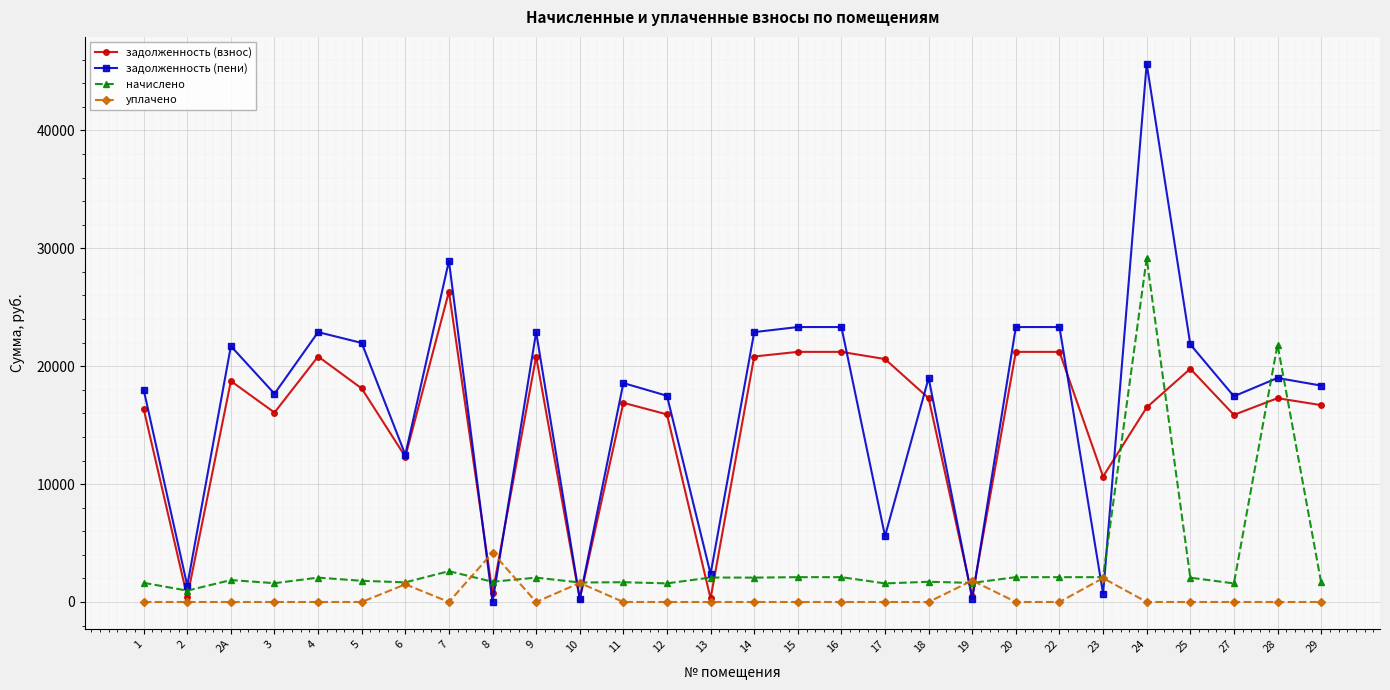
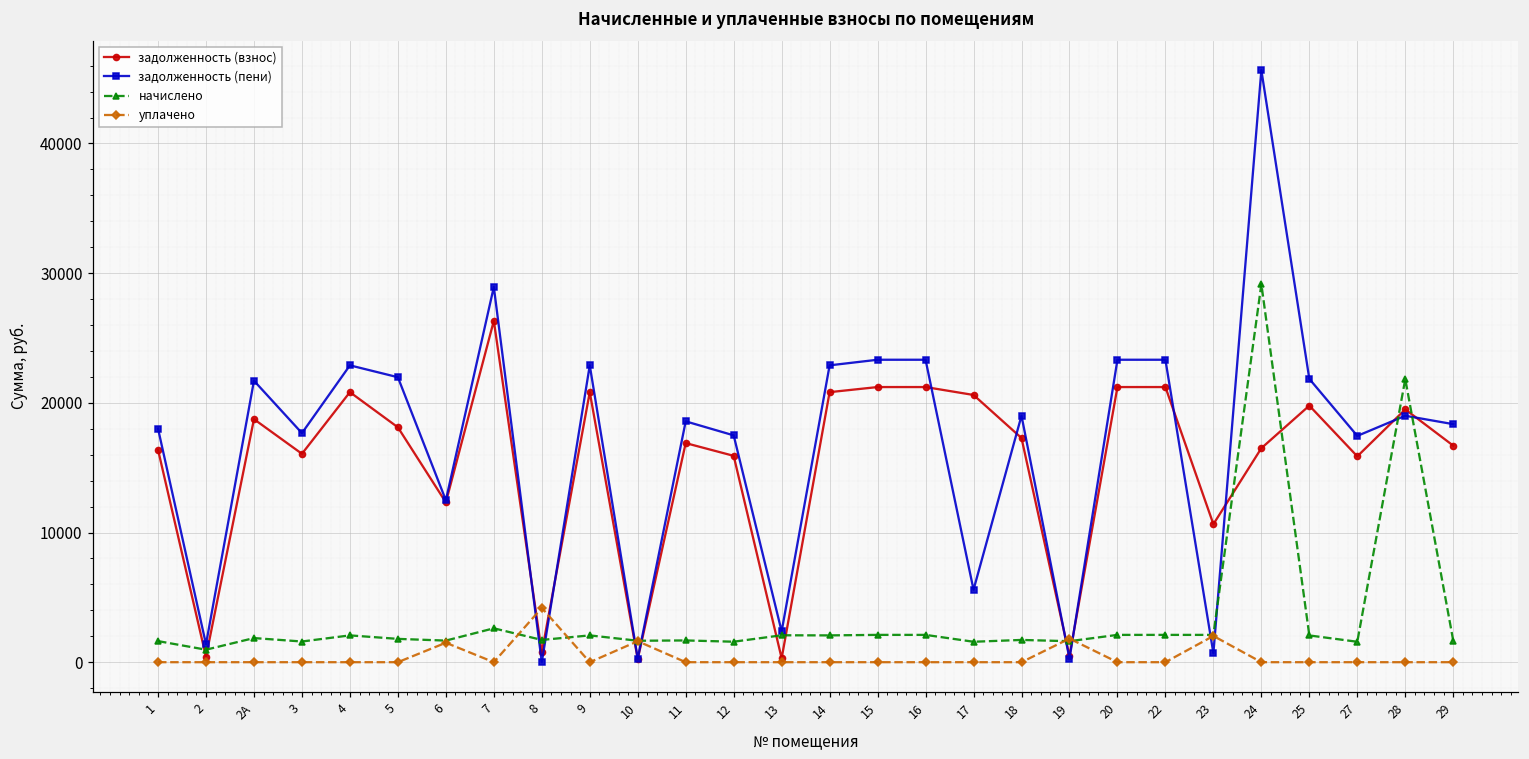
  {
    "задолженность (взнос)": {
      "1": 16400,
      "2": 400,
      "2А": 18700,
      "3": 16100,
      "4": 20800,
      "5": 18100,
      "7": 26300,
      "8": 700,
      "9": 20800,
      "11": 16900,
      "12": 15900,
      "13": 300,
      "14": 20800,
      "15": 21200,
      "16": 21200,
      "17": 20600,
      "18": 17300,
      "20": 21200,
      "22": 21200,
      "23": 10600,
      "24": 16500,
      "25": 19800,
      "27": 15900,
-     "28": 17300,
+     "28": 19500,
      "29": 16700
    },
    "задолженность (пени)": {
      "1": 18000,
      "2": 1400,
      "2А": 21700,
      "3": 17700,
      "4": 22900,
      "5": 22000,
      "7": 28900,
      "8": 0,
      "9": 22900,
      "11": 18600,
      "12": 17500,
      "13": 2400,
      "14": 22900,
      "15": 23300,
      "16": 23300,
      "17": 5600,
      "18": 19000,
      "20": 23300,
      "22": 23300,
      "23": 700,
      "24": 45600,
      "25": 21800,
      "27": 17400,
      "28": 19000,
      "29": 18400
    },
    "начислено": {
      "1": 1600,
      "2": 1000,
      "2А": 1900,
      "3": 1600,
      "4": 2100,
      "5": 1800,
      "7": 2600,
      "8": 1700,
      "9": 2100,
      "11": 1700,
      "12": 1600,
      "13": 2100,
      "14": 2100,
      "15": 2100,
      "16": 2100,
      "17": 1600,
      "18": 1700,
      "20": 2100,
      "22": 2100,
      "24": 29100,
      "25": 2100,
      "27": 1600,
      "28": 21800,
      "29": 1700
    },
    "уплачено": {
      "1": 0,
      "2": 0,
      "2А": 0,
      "3": 0,
      "4": 0,
      "5": 0,
      "7": 0,
      "8": 4200,
      "9": 0,
      "11": 0,
      "12": 0,
      "13": 0,
      "14": 0,
      "15": 0,
      "16": 0,
      "17": 0,
      "18": 0,
      "20": 0,
      "22": 0,
      "24": 0,
      "25": 0,
      "27": 0,
      "28": 0,
      "29": 0
    }
  }
